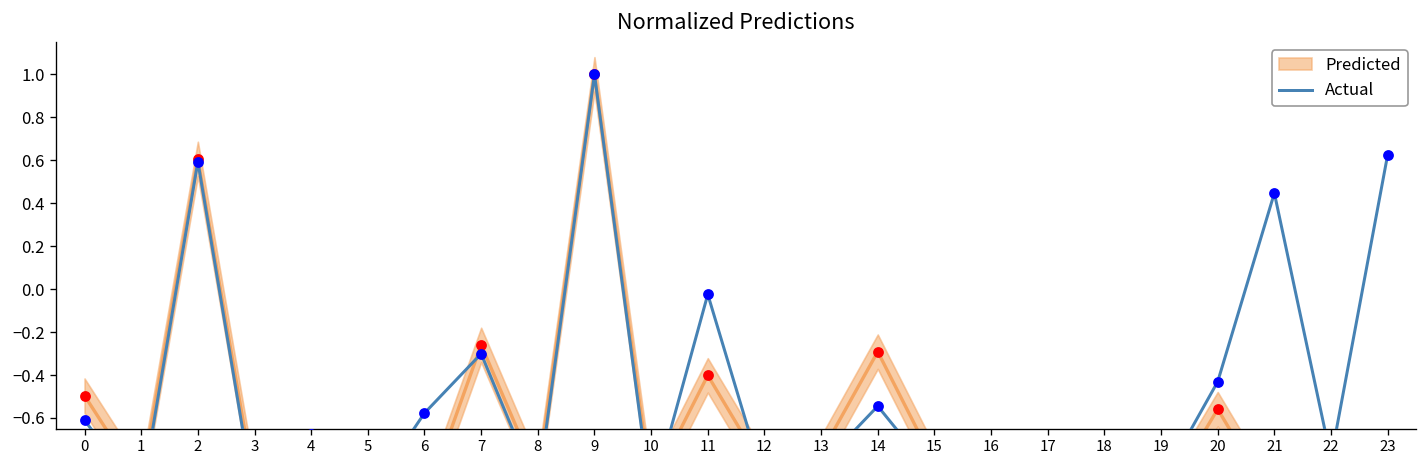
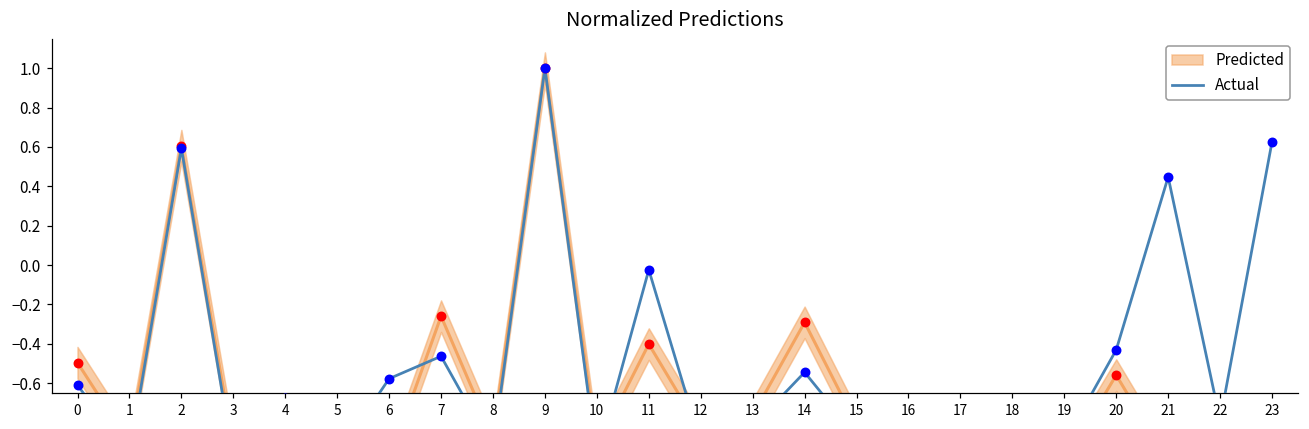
  {
    "Actual": {
      "0": -0.61,
      "6": -0.58,
-     "7": -0.30,
+     "7": -0.46,
      "11": -0.02,
      "14": -0.54,
      "20": -0.43,
      "21": 0.45,
      "23": 0.63
    }
  }
